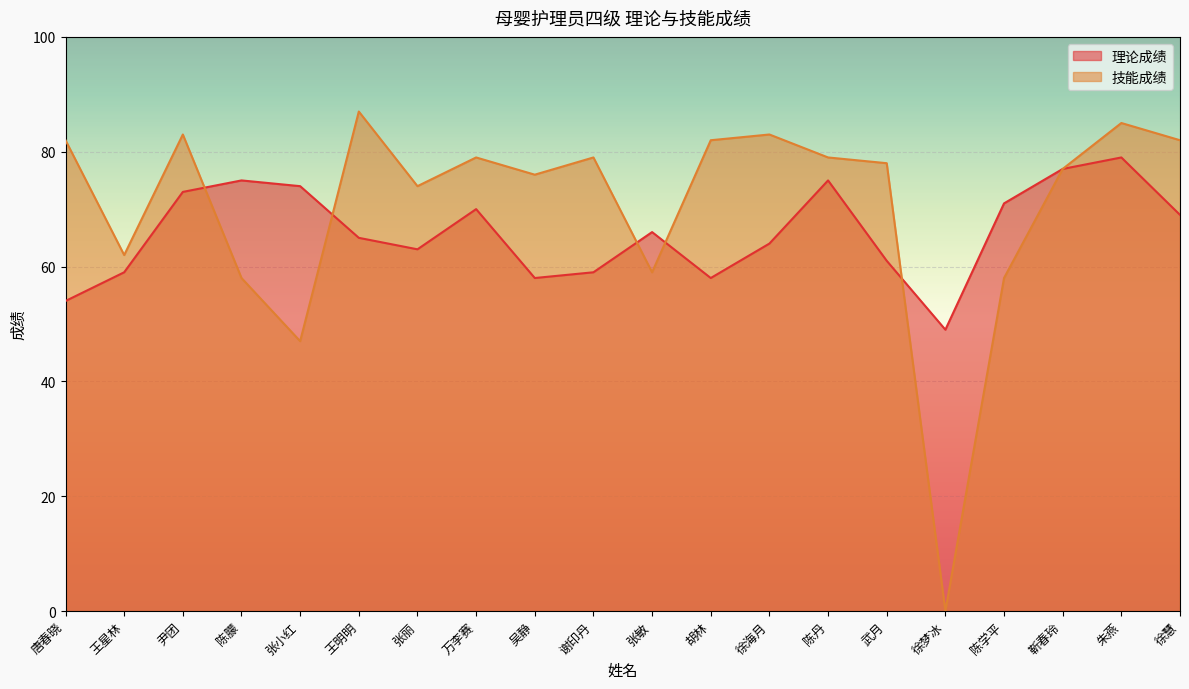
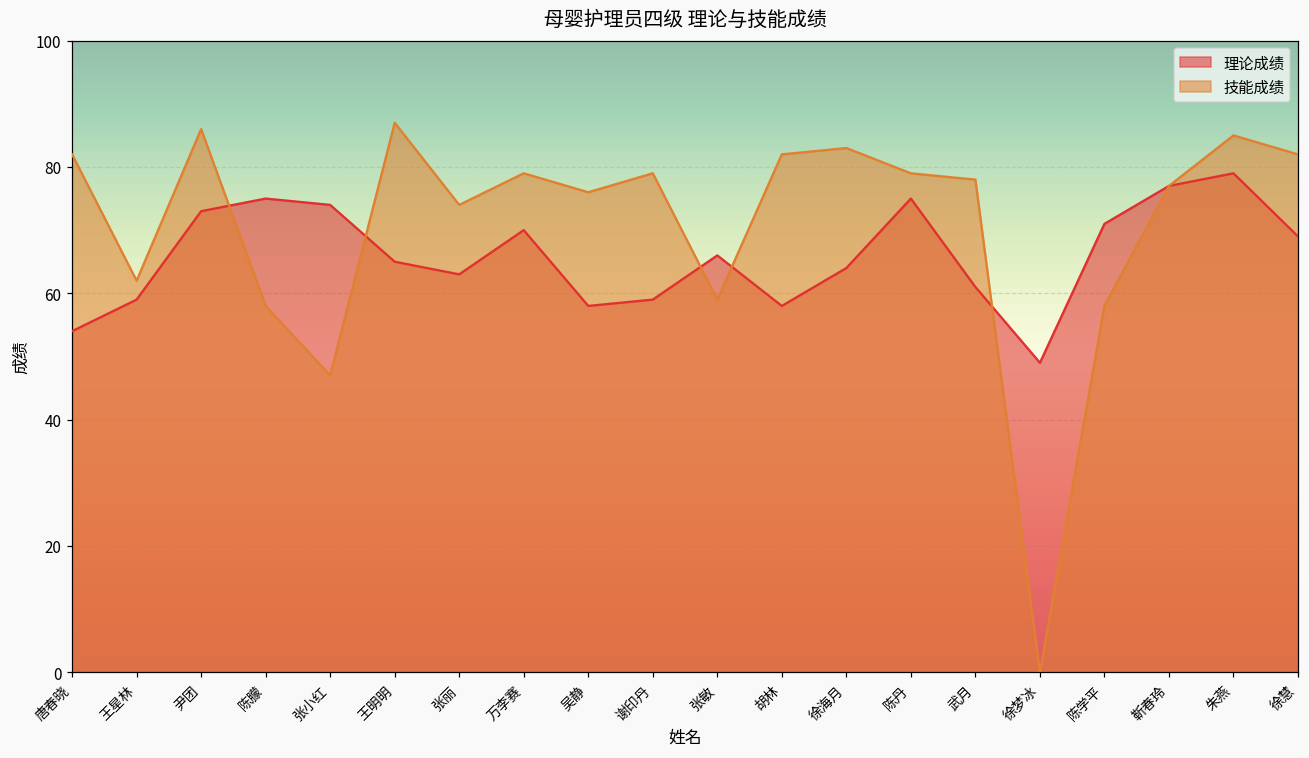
  {
    "理论成绩": {
      "唐春晓": 54,
      "王星林": 59,
      "尹团": 73,
      "陈朦": 75,
      "张小红": 74,
      "王明明": 65,
      "张丽": 63,
      "万李赛": 70,
      "吴静": 58,
      "谢印丹": 59,
      "张敏": 66,
      "胡林": 58,
      "徐海月": 64,
      "陈丹": 75,
      "武月": 61,
      "徐梦冰": 49,
      "陈学平": 71,
      "朱燕": 79,
      "徐慧": 69
    },
    "技能成绩": {
      "唐春晓": 82,
      "王星林": 62,
-     "尹团": 83,
+     "尹团": 86,
      "陈朦": 58,
      "张小红": 47,
      "王明明": 87,
      "张丽": 74,
      "万李赛": 79,
      "吴静": 76,
      "谢印丹": 79,
      "张敏": 59,
      "胡林": 82,
      "徐海月": 83,
      "陈丹": 79,
      "武月": 78,
      "徐梦冰": 0,
      "陈学平": 58,
      "朱燕": 85,
      "徐慧": 82
    }
  }
